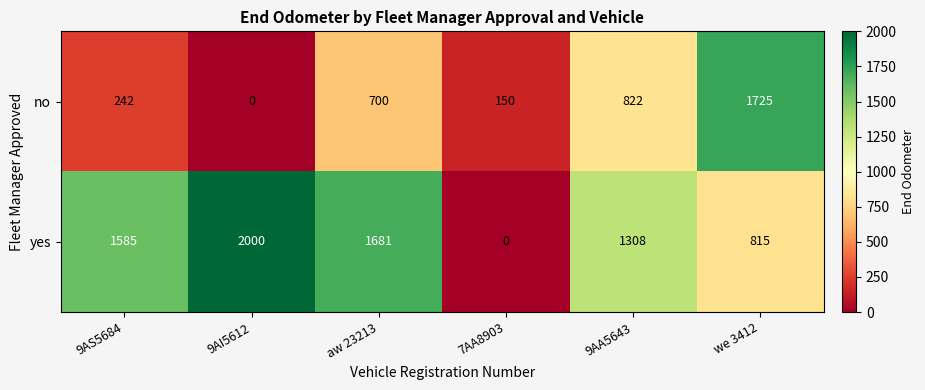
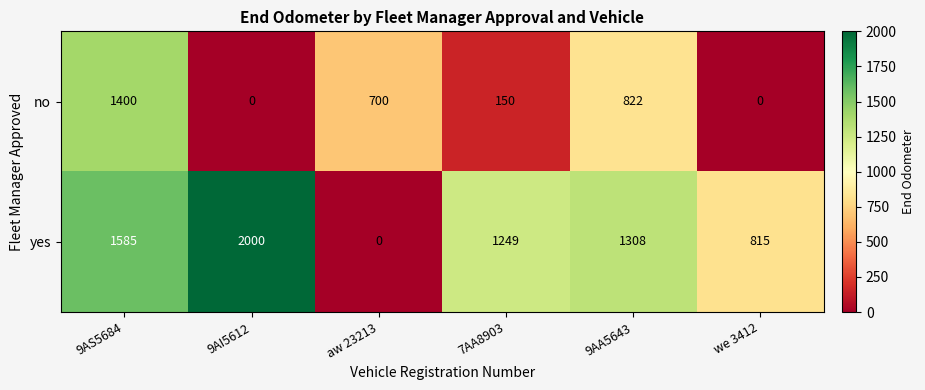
  {
    "no": {
-     "9AS5684": 242,
+     "9AS5684": 1400,
      "9AI5612": 0,
      "aw 23213": 700,
      "7AA8903": 150,
      "9AA5643": 822,
-     "we 3412": 1725
+     "we 3412": 0
    },
    "yes": {
      "9AS5684": 1585,
      "9AI5612": 2000,
-     "aw 23213": 1681,
-     "7AA8903": 0,
+     "aw 23213": 0,
+     "7AA8903": 1249,
      "9AA5643": 1308,
      "we 3412": 815
    }
  }
